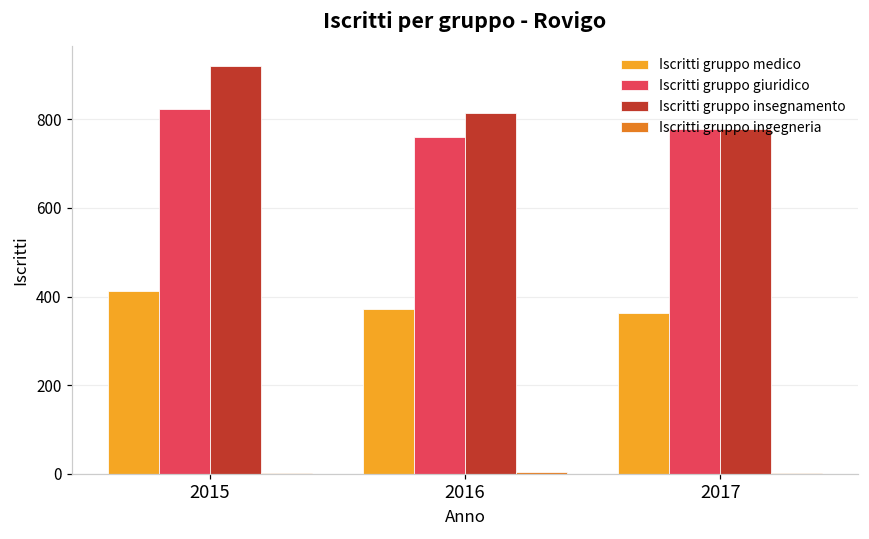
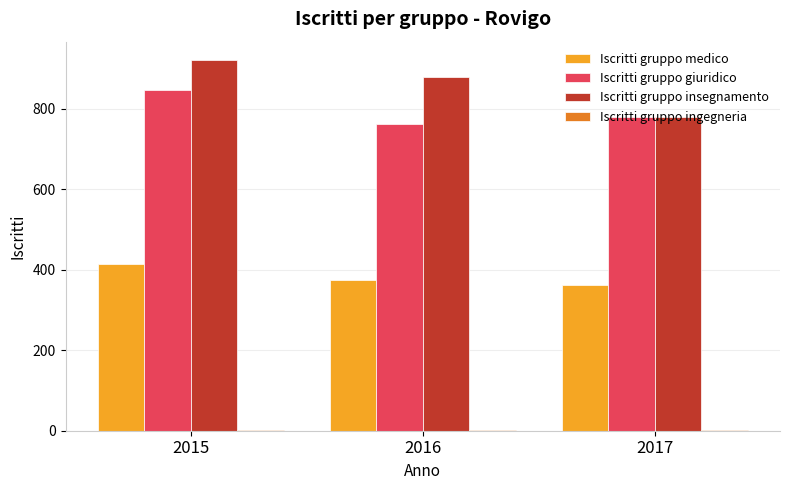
  {
    "Iscritti gruppo giuridico": {
-     "2015": 820,
+     "2015": 850,
      "2016": 760,
      "2017": 780
    },
    "Iscritti gruppo insegnamento": {
      "2015": 920,
-     "2016": 820,
+     "2016": 880,
      "2017": 780
    }
  }
